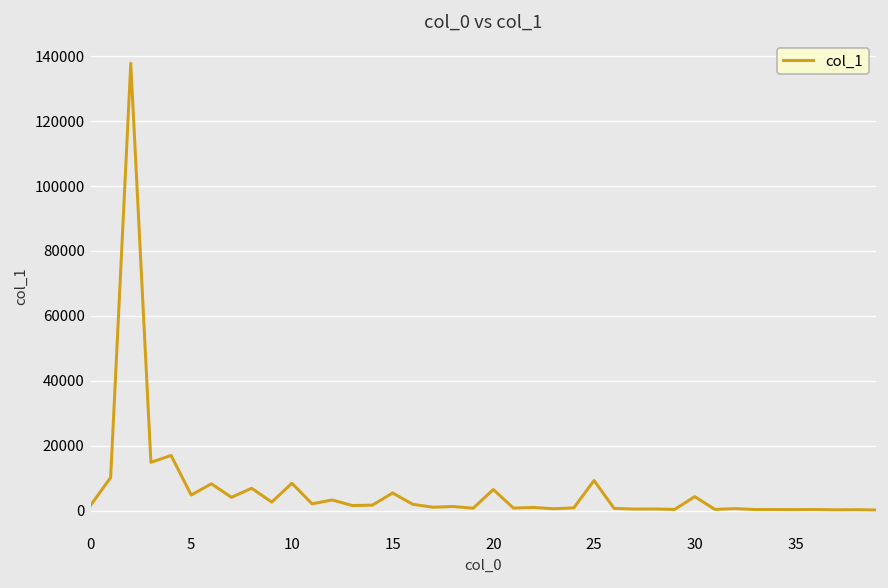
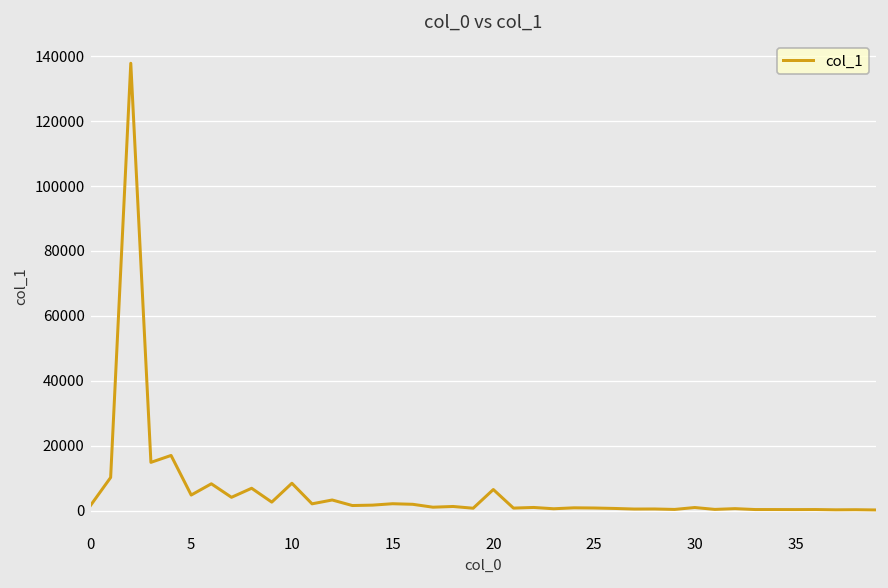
  {
    "0": 2000,
    "5": 5000,
    "10": 8000,
-   "15": 5000,
+   "15": 2000,
    "20": 7000,
-   "25": 9000,
-   "30": 4000,
+   "25": 1000,
+   "30": 1000,
    "35": 0
  }
